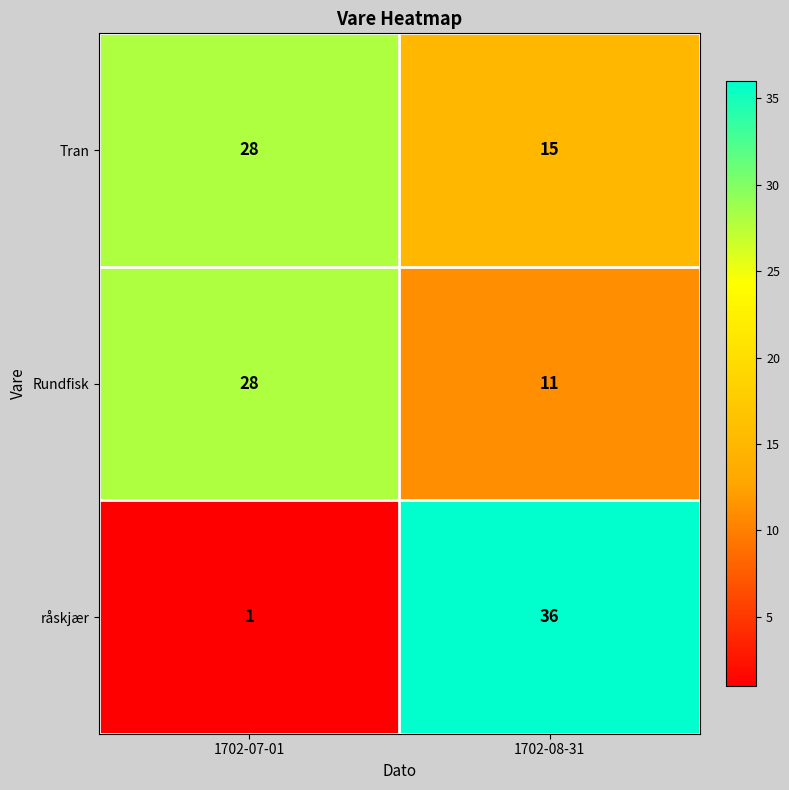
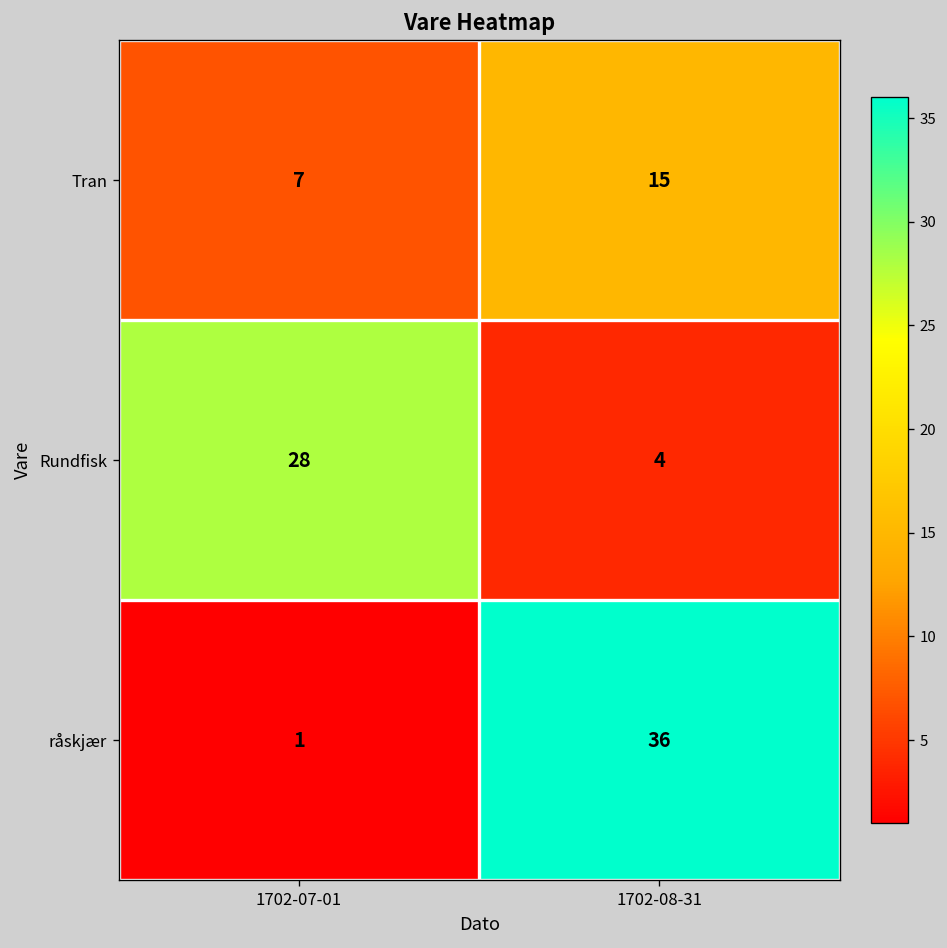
  {
    "Tran": {
-     "1702-07-01": 28,
+     "1702-07-01": 7,
      "1702-08-31": 15
    },
    "Rundfisk": {
      "1702-07-01": 28,
-     "1702-08-31": 11
+     "1702-08-31": 4
    },
    "råskjær": {
      "1702-07-01": 1,
      "1702-08-31": 36
    }
  }
